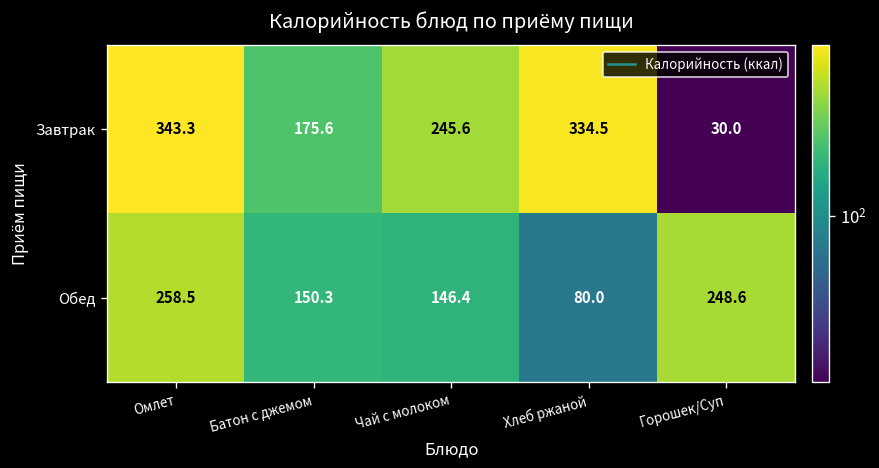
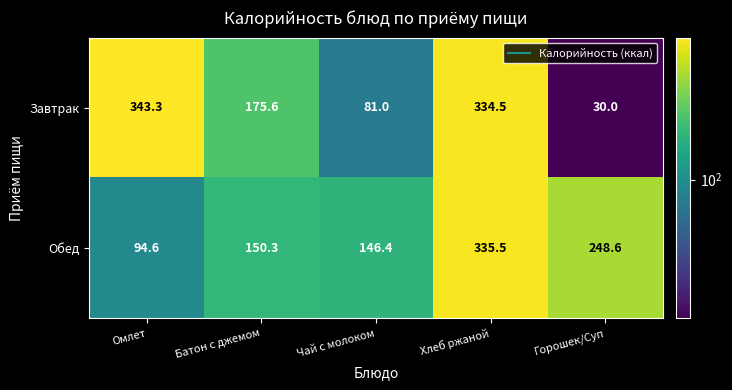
  {
    "Завтрак": {
      "Омлет": 343.3,
      "Батон с джемом": 175.6,
-     "Чай с молоком": 245.6,
+     "Чай с молоком": 81.0,
      "Хлеб ржаной": 334.5,
      "Горошек/Суп": 30.0
    },
    "Обед": {
-     "Омлет": 258.5,
+     "Омлет": 94.6,
      "Батон с джемом": 150.3,
      "Чай с молоком": 146.4,
-     "Хлеб ржаной": 80.0,
+     "Хлеб ржаной": 335.5,
      "Горошек/Суп": 248.6
    }
  }
